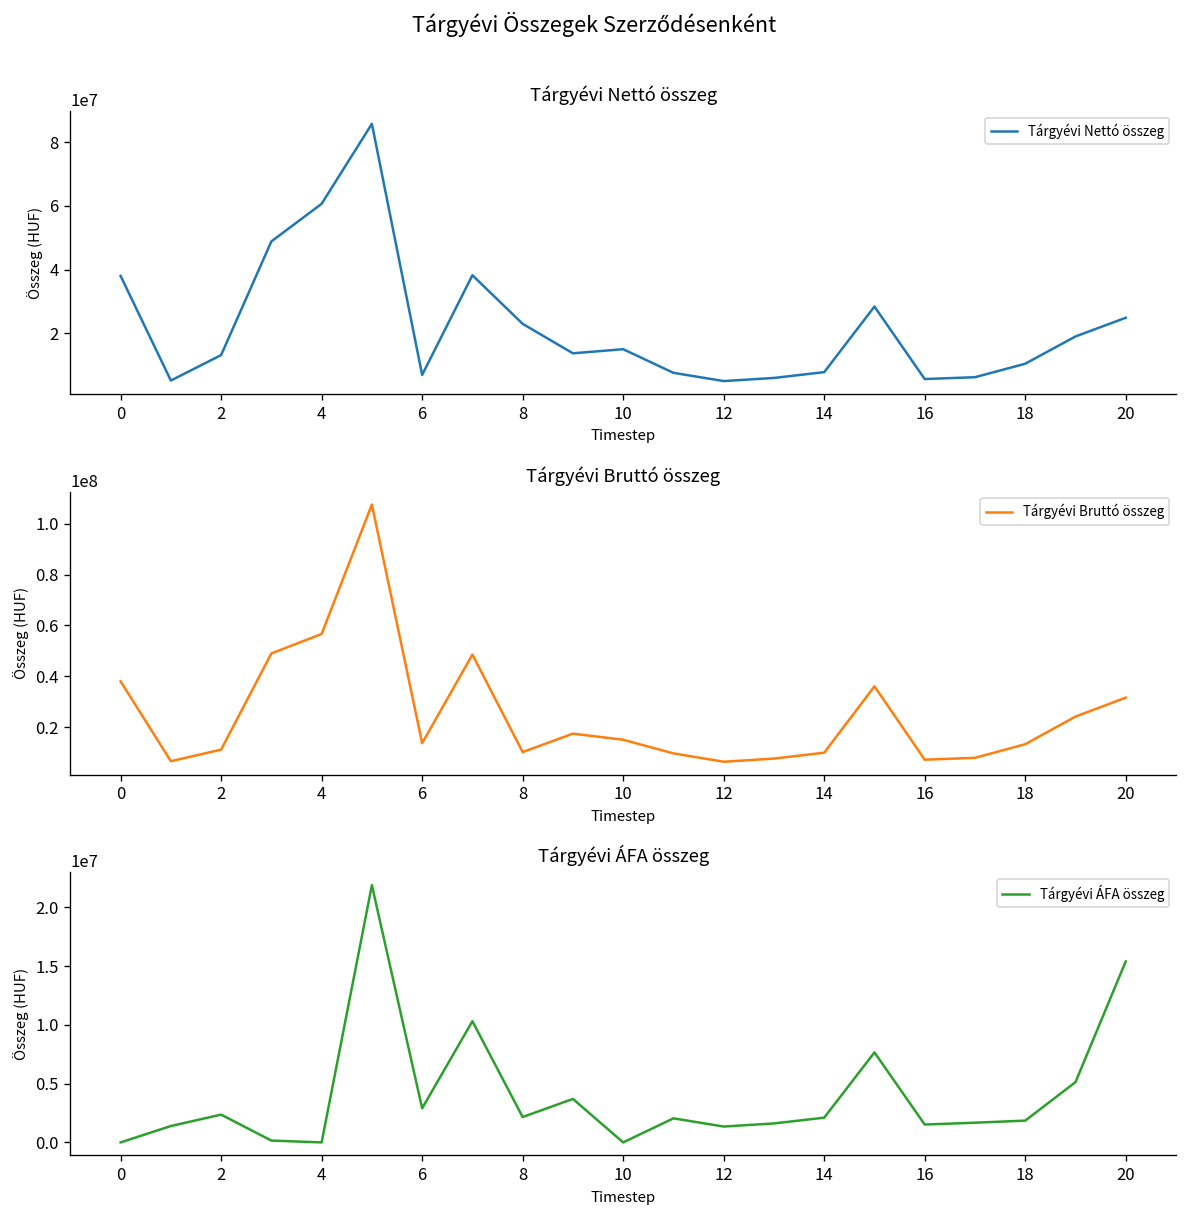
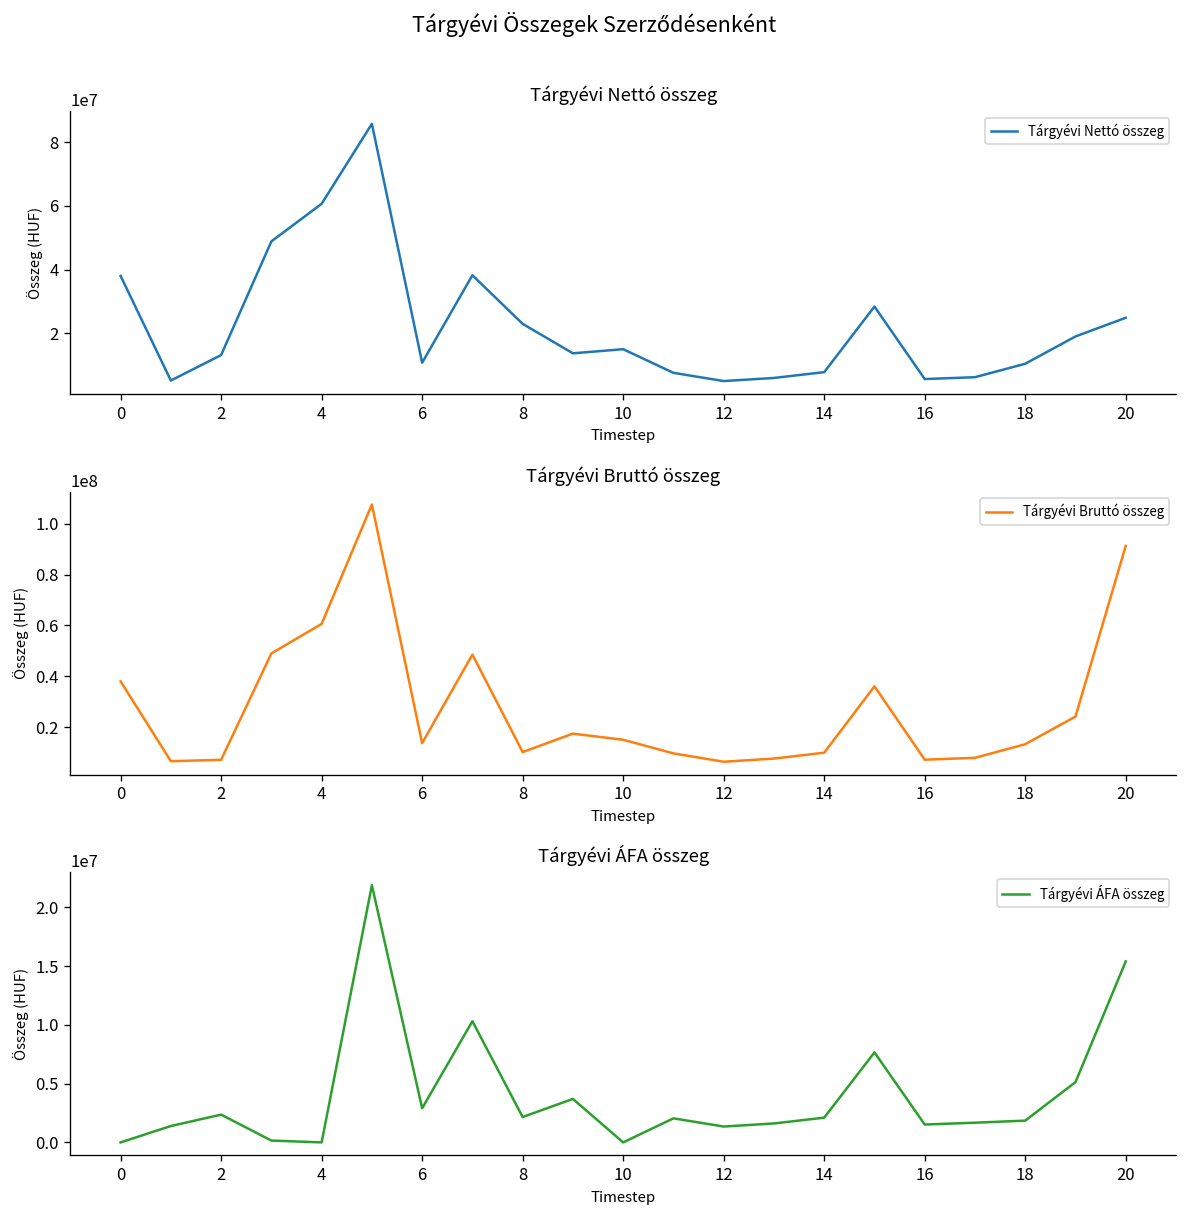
  {
    "Tárgyévi Nettó összeg": {
      "0": 38000000,
      "2": 13000000,
      "4": 61000000,
-     "6": 7000000,
+     "6": 11000000,
      "8": 23000000,
      "10": 15000000,
      "12": 5000000,
      "14": 8000000,
      "16": 6000000,
      "18": 10000000,
      "20": 25000000
    },
    "Tárgyévi Bruttó összeg": {
      "0": 38000000,
-     "2": 11000000,
-     "4": 57000000,
+     "2": 7000000,
+     "4": 61000000,
      "6": 14000000,
      "8": 10000000,
      "10": 15000000,
      "12": 6000000,
      "14": 10000000,
      "16": 7000000,
      "18": 13000000,
-     "20": 32000000
+     "20": 91000000
    },
    "Tárgyévi ÁFA összeg": {
      "0": 0,
      "2": 2000000,
      "4": 0,
      "6": 3000000,
      "8": 2000000,
      "10": 0,
      "12": 1000000,
      "14": 2000000,
      "16": 2000000,
      "18": 2000000,
      "20": 15000000
    }
  }
